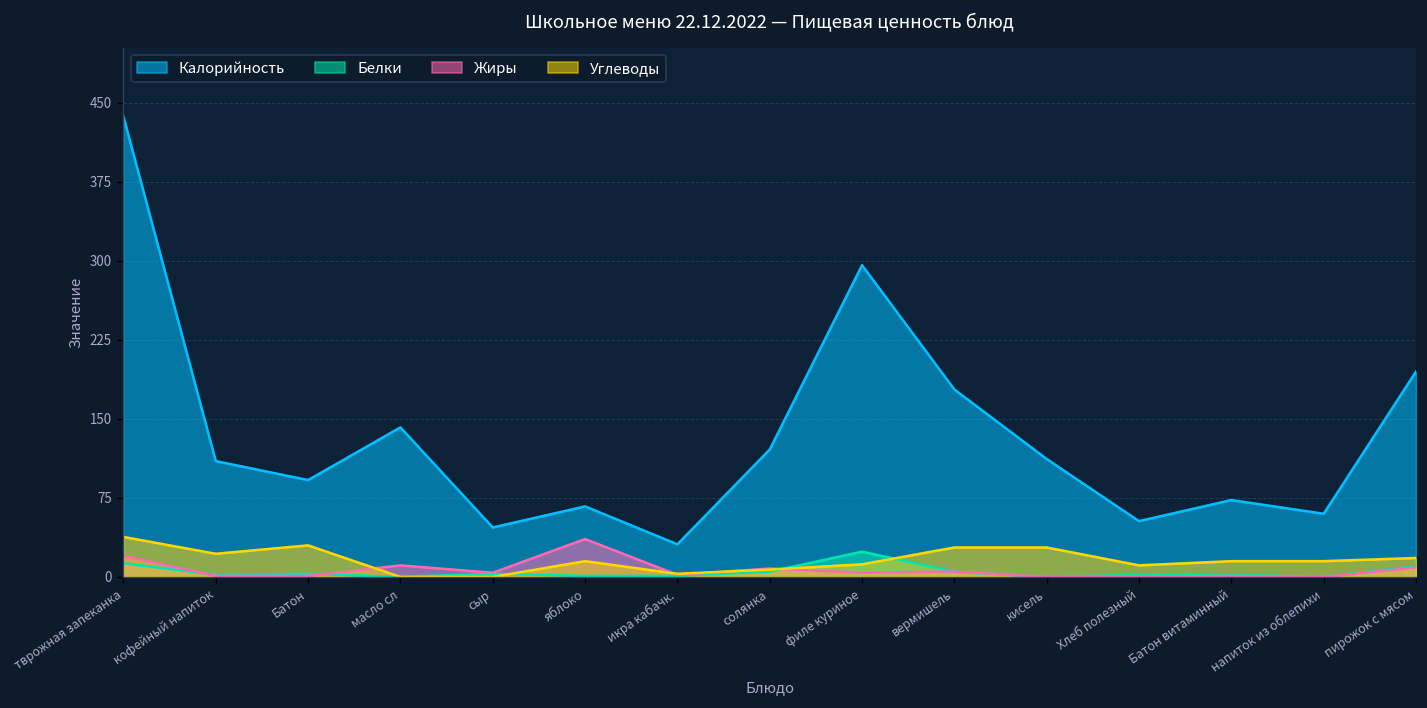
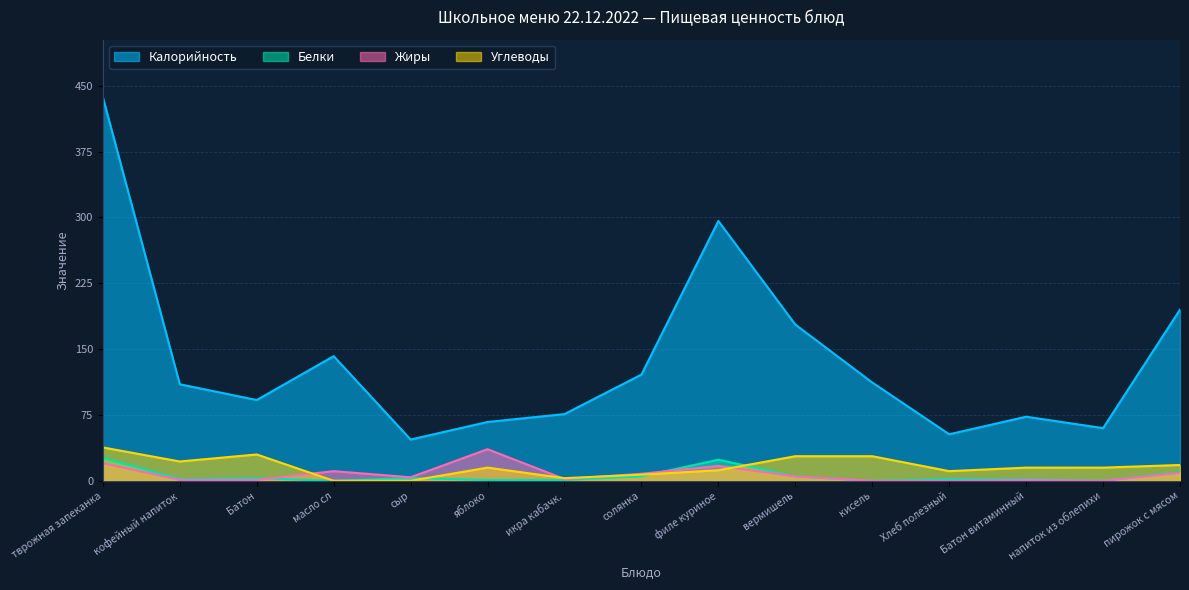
  {
    "Калорийность": {
      "тврожная запеканка": 440,
      "кофейный напиток": 110,
      "Батон": 90,
      "масло сл": 140,
      "сыр": 50,
      "яблоко": 70,
-     "икра кабачк.": 30,
+     "икра кабачк.": 80,
      "солянка": 120,
      "филе куриное": 300,
      "вермишель": 180,
      "кисель": 110,
      "Хлеб полезный": 50,
      "Батон витаминный": 70,
      "напиток из облепихи": 60,
      "пирожок с мясом": 200
    },
    "Белки": {
-     "тврожная запеканка": 10,
+     "тврожная запеканка": 30,
      "яблоко": 0,
      "филе куриное": 20
    },
    "Жиры": {
      "тврожная запеканка": 20,
      "масло сл": 10,
      "яблоко": 40,
-     "филе куриное": 0
+     "филе куриное": 20
    },
    "Углеводы": {
      "тврожная запеканка": 40,
      "кофейный напиток": 20,
      "Батон": 30,
      "сыр": 0,
      "яблоко": 20,
      "филе куриное": 10,
      "вермишель": 30,
      "кисель": 30,
      "Хлеб полезный": 10,
      "Батон витаминный": 20,
      "напиток из облепихи": 20,
      "пирожок с мясом": 20
    }
  }
